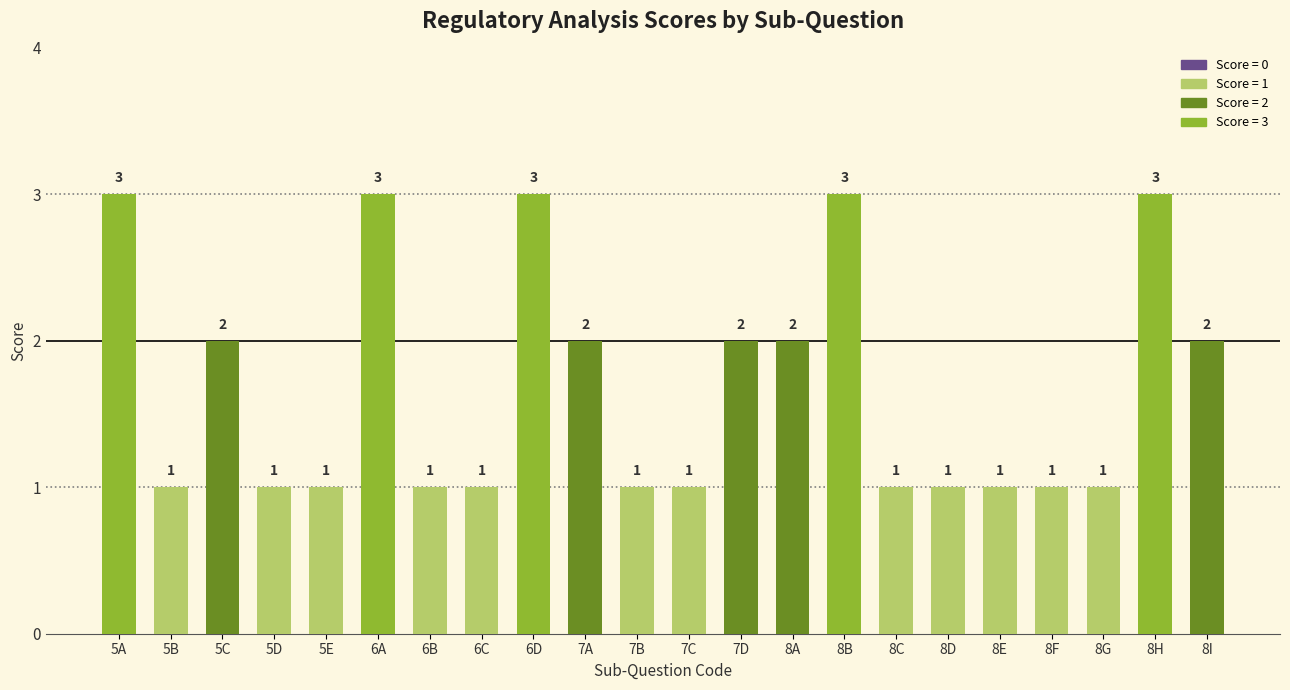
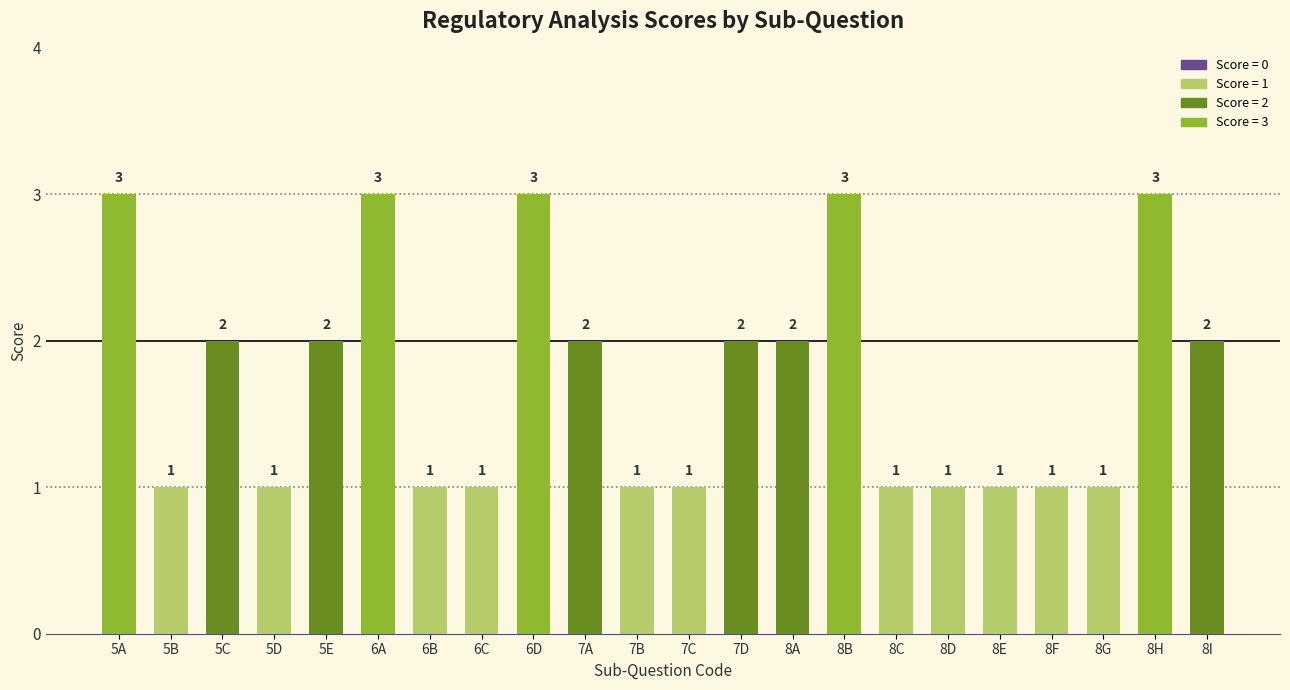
  {
    "5A": 3,
    "5B": 1,
    "5C": 2,
    "5D": 1,
-   "5E": 1,
+   "5E": 2,
    "6A": 3,
    "6B": 1,
    "6C": 1,
    "6D": 3,
    "7A": 2,
    "7B": 1,
    "7C": 1,
    "7D": 2,
    "8A": 2,
    "8B": 3,
    "8C": 1,
    "8D": 1,
    "8E": 1,
    "8F": 1,
    "8G": 1,
    "8H": 3,
    "8I": 2
  }
